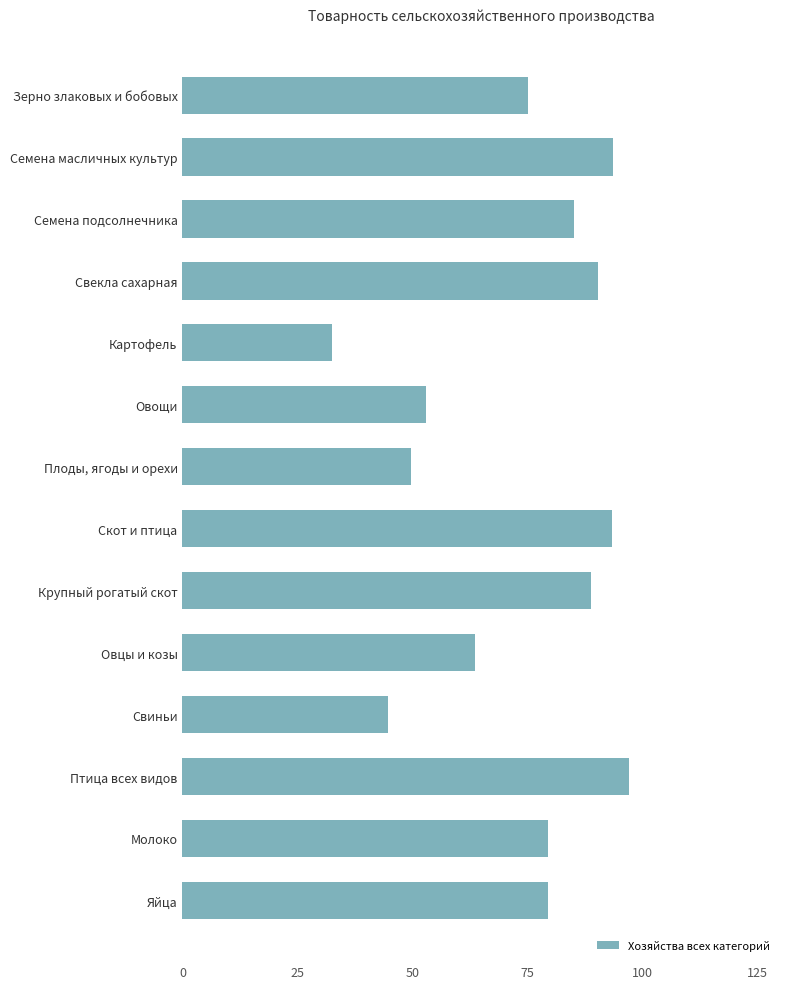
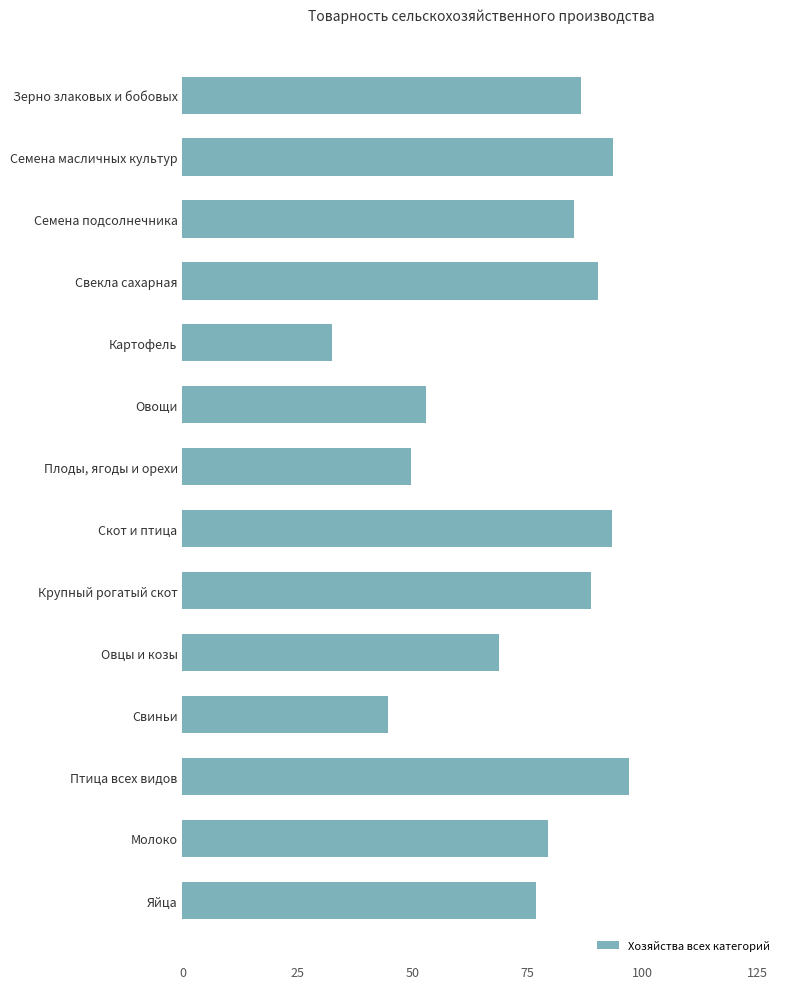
  {
-   "Зерно злаковых и бобовых": 75,
+   "Зерно злаковых и бобовых": 87,
    "Семена масличных культур": 94,
    "Семена подсолнечника": 85,
    "Свекла сахарная": 90,
    "Картофель": 33,
    "Овощи": 53,
    "Плоды, ягоды и орехи": 50,
    "Скот и птица": 93,
    "Крупный рогатый скот": 89,
-   "Овцы и козы": 64,
+   "Овцы и козы": 69,
    "Свиньи": 45,
    "Птица всех видов": 97,
    "Молоко": 79,
-   "Яйца": 79
+   "Яйца": 77
  }
